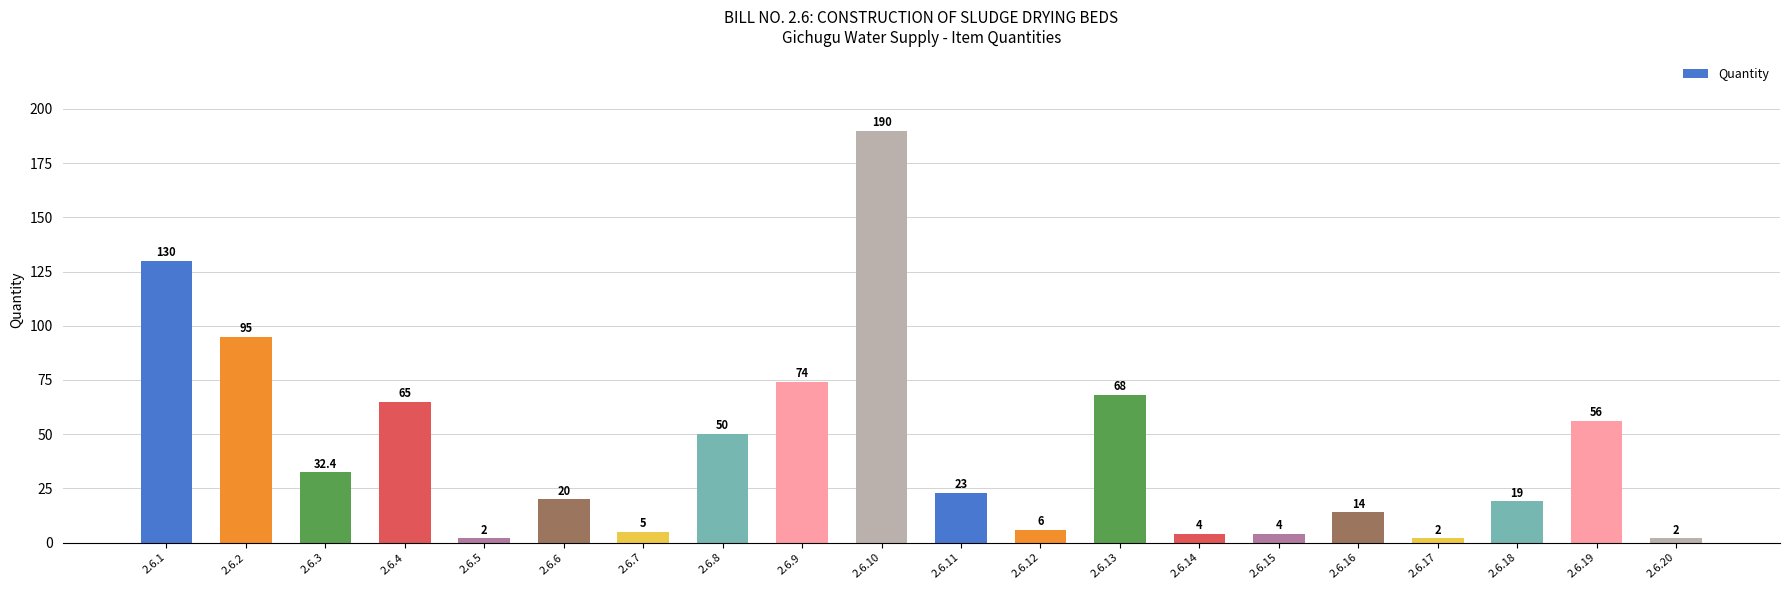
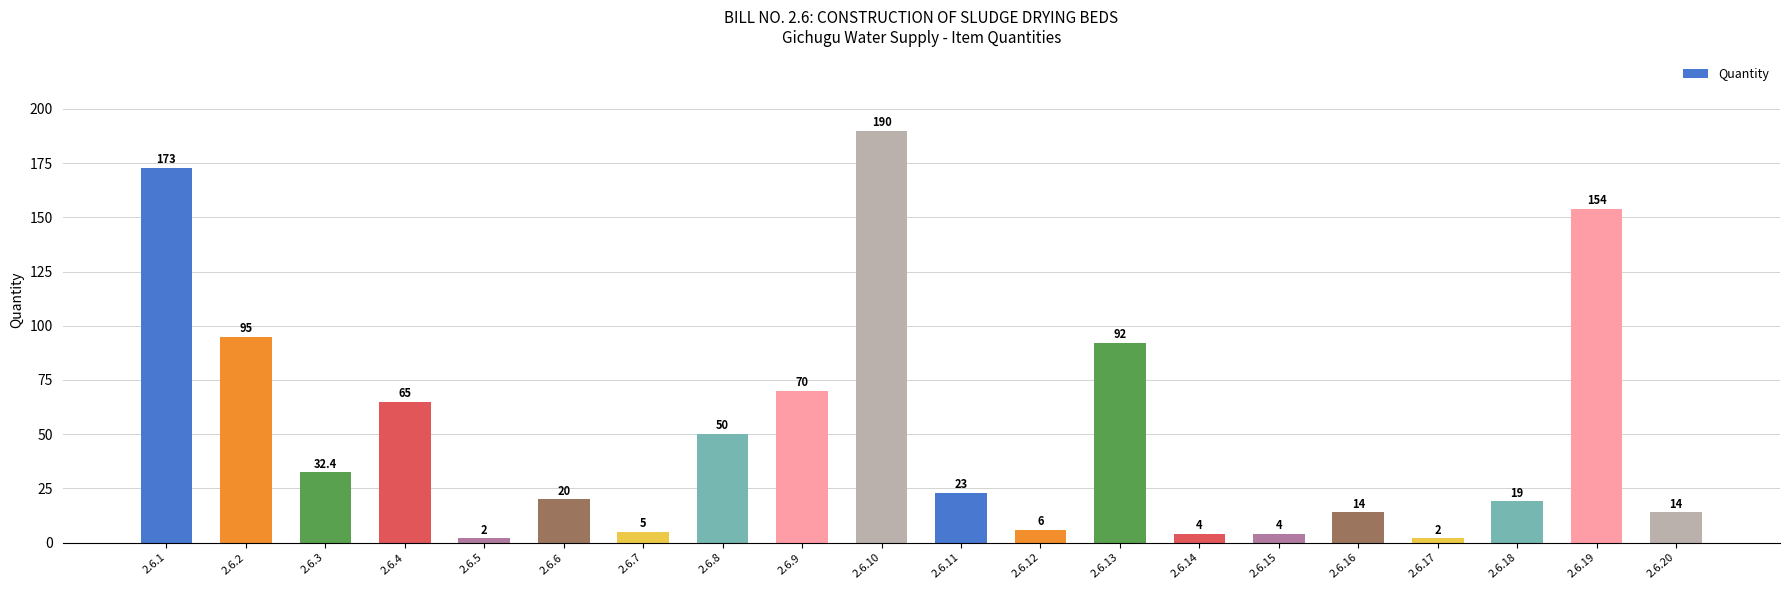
  {
-   "2.6.1": 130,
+   "2.6.1": 173,
    "2.6.2": 95,
    "2.6.3": 32.4,
    "2.6.4": 65,
    "2.6.5": 2,
    "2.6.6": 20,
    "2.6.7": 5,
    "2.6.8": 50,
-   "2.6.9": 74,
+   "2.6.9": 70,
    "2.6.10": 190,
    "2.6.11": 23,
    "2.6.12": 6,
-   "2.6.13": 68,
+   "2.6.13": 92,
    "2.6.14": 4,
    "2.6.15": 4,
    "2.6.16": 14,
    "2.6.17": 2,
    "2.6.18": 19,
-   "2.6.19": 56,
-   "2.6.20": 2
+   "2.6.19": 154,
+   "2.6.20": 14
  }
